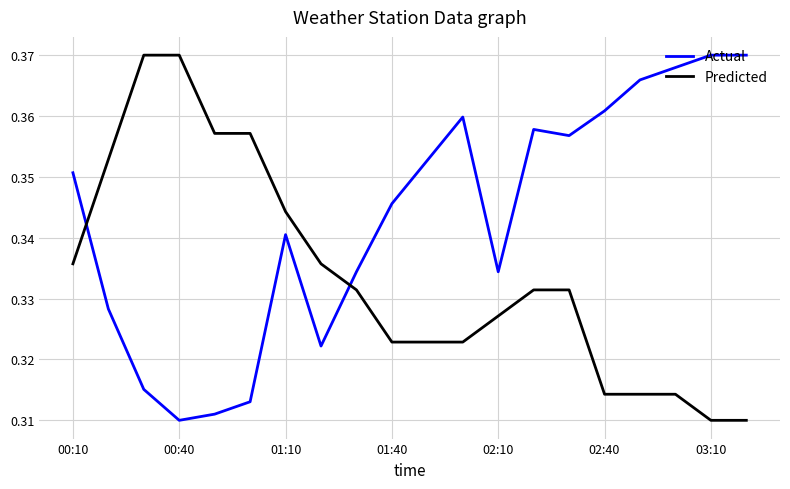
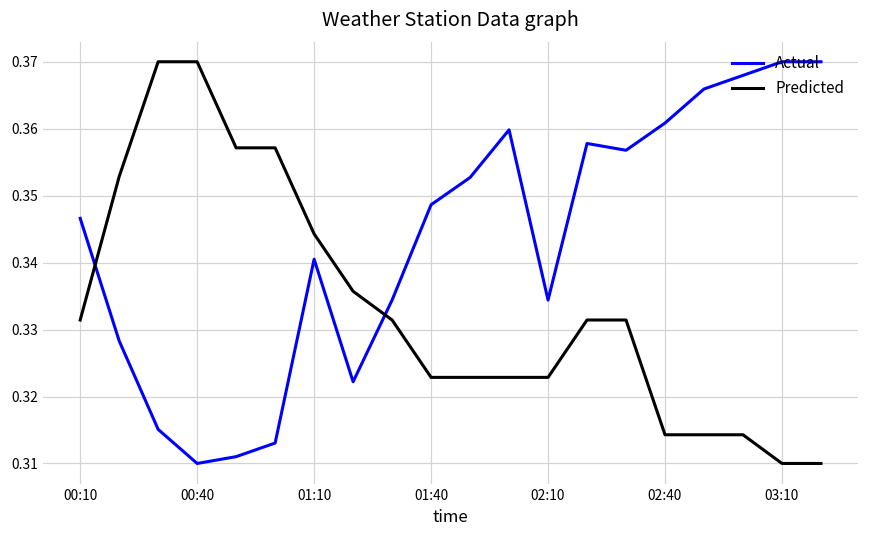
  {
    "Actual": {
-     "00:10": 0.351,
+     "00:10": 0.347,
      "00:40": 0.310,
      "01:10": 0.341,
-     "01:40": 0.346,
+     "01:40": 0.349,
      "02:10": 0.334,
      "02:40": 0.361,
      "03:10": 0.370
    },
    "Predicted": {
-     "00:10": 0.336,
+     "00:10": 0.331,
      "00:40": 0.370,
      "01:10": 0.344,
      "01:40": 0.323,
-     "02:10": 0.327,
+     "02:10": 0.323,
      "02:40": 0.314,
      "03:10": 0.310
    }
  }
